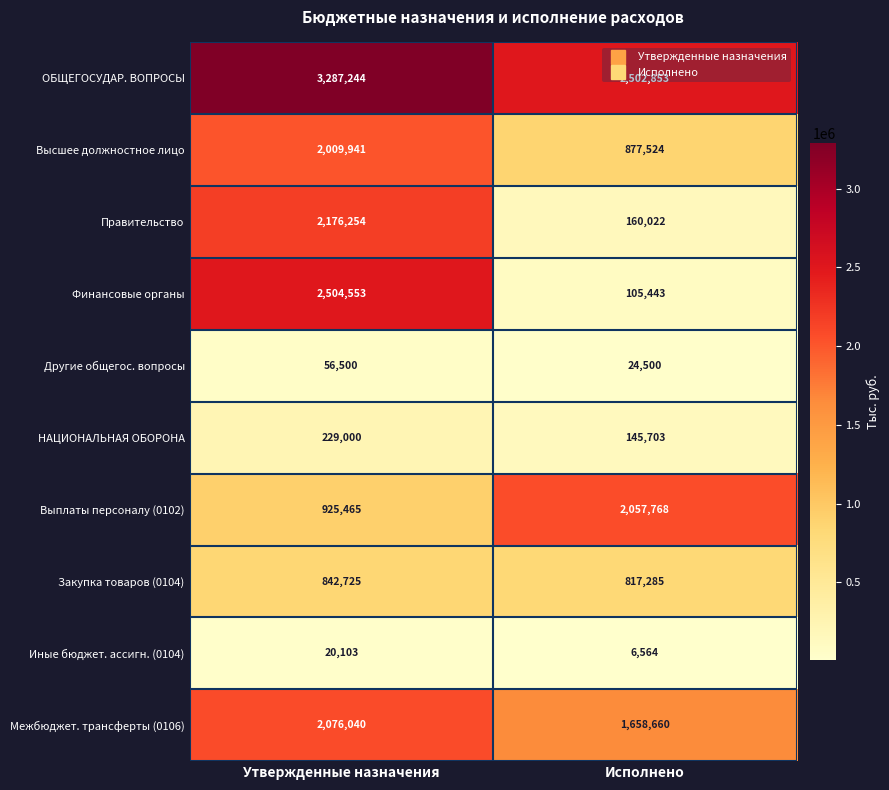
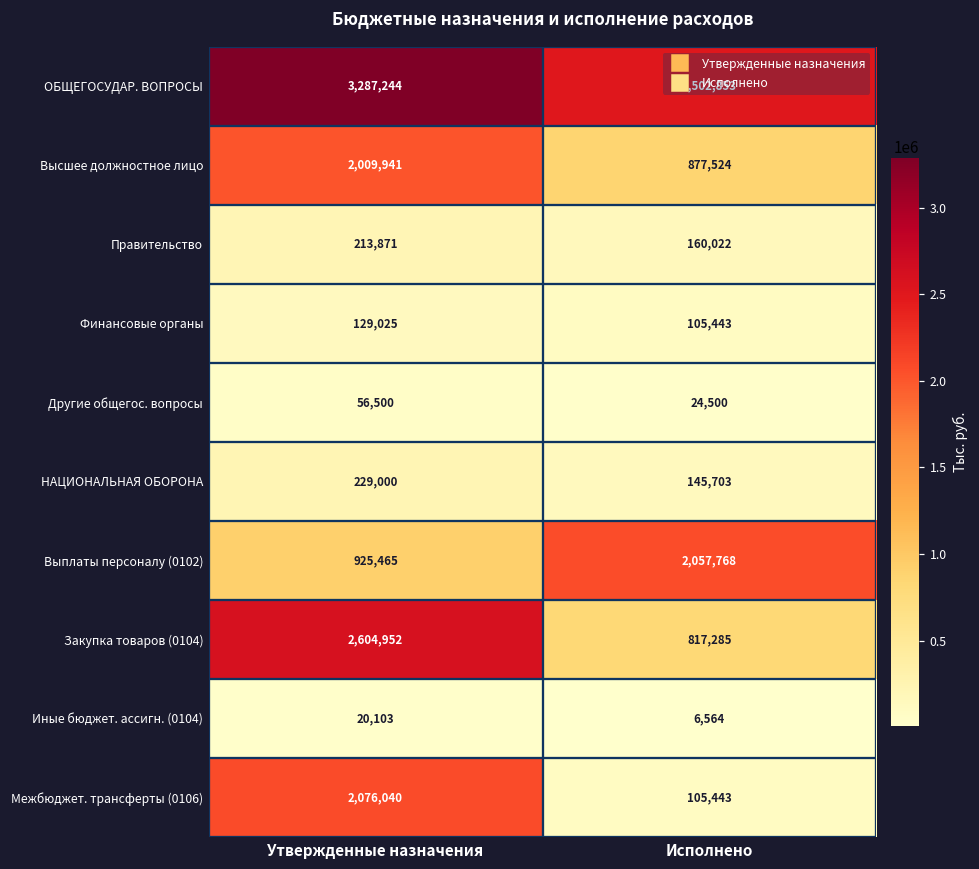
  {
    "ОБЩЕГОСУДАР. ВОПРОСЫ": {
      "Утвержденные назначения": "3,287,244"
    },
    "Высшее должностное лицо": {
      "Утвержденные назначения": "2,009,941",
      "Исполнено": "877,524"
    },
    "Правительство": {
-     "Утвержденные назначения": "2,176,254",
+     "Утвержденные назначения": "213,871",
      "Исполнено": "160,022"
    },
    "Финансовые органы": {
-     "Утвержденные назначения": "2,504,553",
+     "Утвержденные назначения": "129,025",
      "Исполнено": "105,443"
    },
    "Другие общегос. вопросы": {
      "Утвержденные назначения": "56,500",
      "Исполнено": "24,500"
    },
    "НАЦИОНАЛЬНАЯ ОБОРОНА": {
      "Утвержденные назначения": "229,000",
      "Исполнено": "145,703"
    },
    "Выплаты персоналу (0102)": {
      "Утвержденные назначения": "925,465",
      "Исполнено": "2,057,768"
    },
    "Закупка товаров (0104)": {
-     "Утвержденные назначения": "842,725",
+     "Утвержденные назначения": "2,604,952",
      "Исполнено": "817,285"
    },
    "Иные бюджет. ассигн. (0104)": {
      "Утвержденные назначения": "20,103",
      "Исполнено": "6,564"
    },
    "Межбюджет. трансферты (0106)": {
      "Утвержденные назначения": "2,076,040",
-     "Исполнено": "1,658,660"
+     "Исполнено": "105,443"
    }
  }
